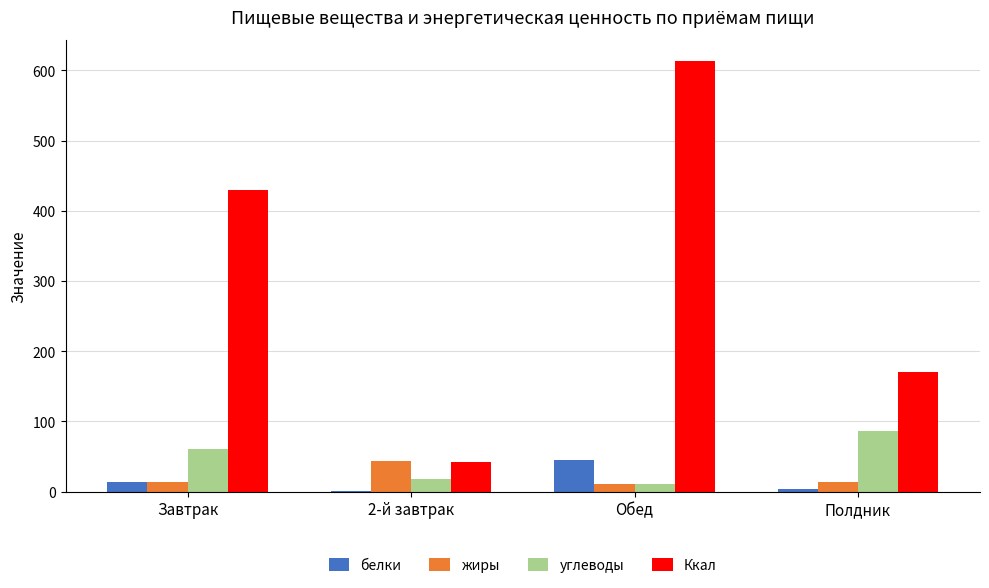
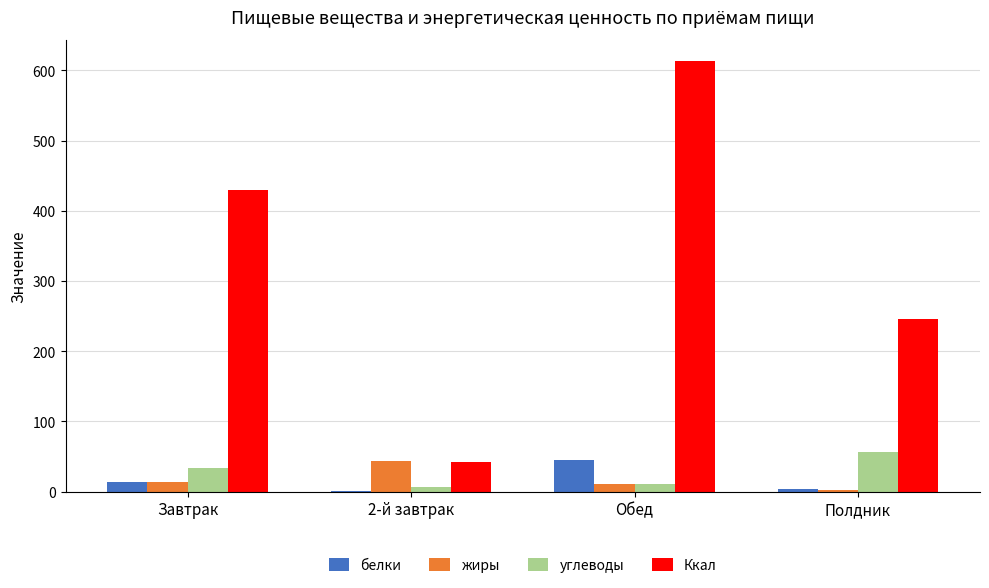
  {
    "белки": {
      "Завтрак": 10,
      "Обед": 50,
      "Полдник": 0
    },
    "жиры": {
      "Завтрак": 10,
      "2-й завтрак": 40,
      "Обед": 10,
-     "Полдник": 10
+     "Полдник": 0
    },
    "углеводы": {
-     "Завтрак": 60,
-     "2-й завтрак": 20,
+     "Завтрак": 30,
+     "2-й завтрак": 10,
      "Обед": 10,
-     "Полдник": 90
+     "Полдник": 60
    },
    "Ккал": {
      "Завтрак": 430,
      "2-й завтрак": 40,
      "Обед": 610,
-     "Полдник": 170
+     "Полдник": 250
    }
  }
